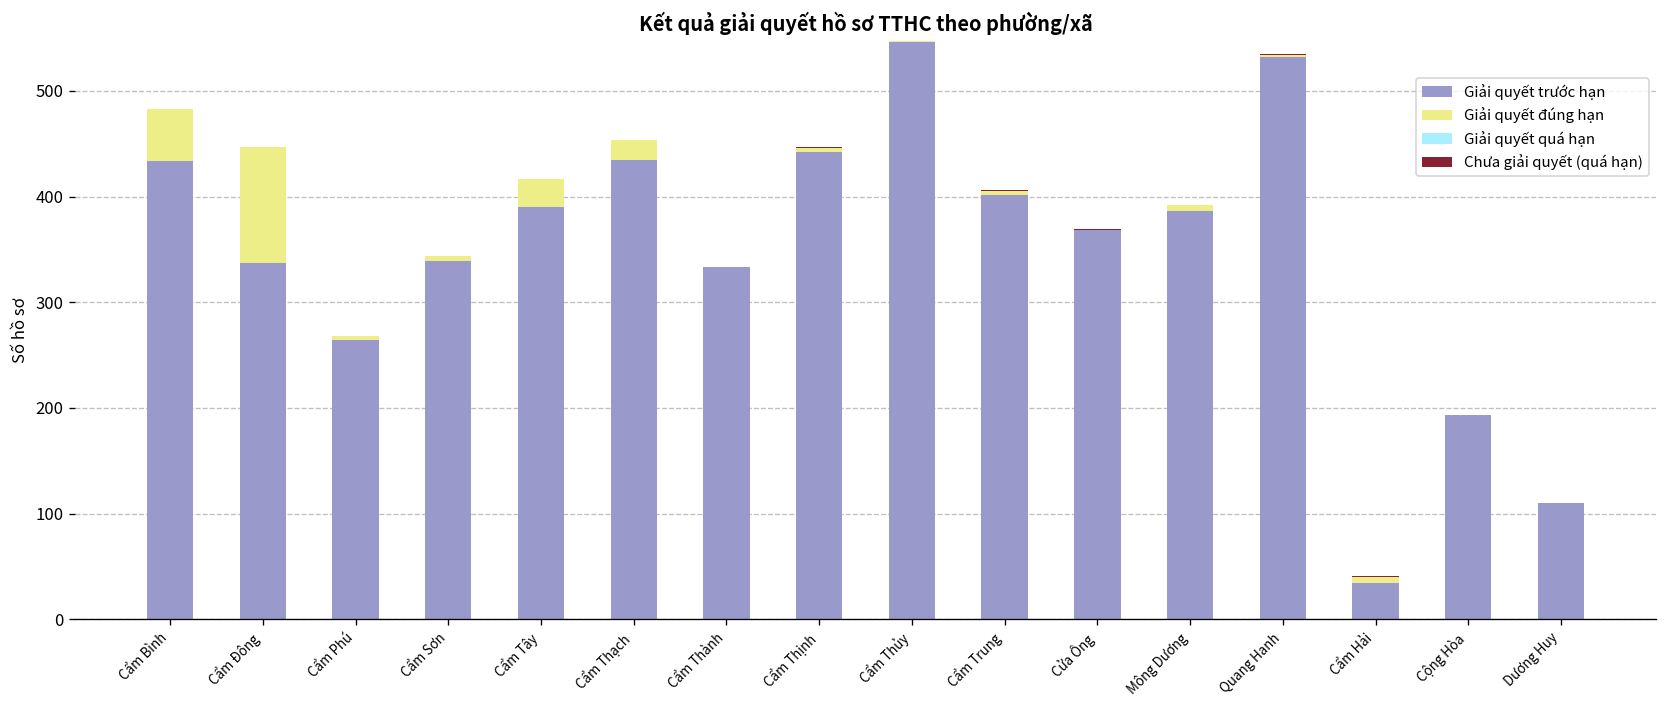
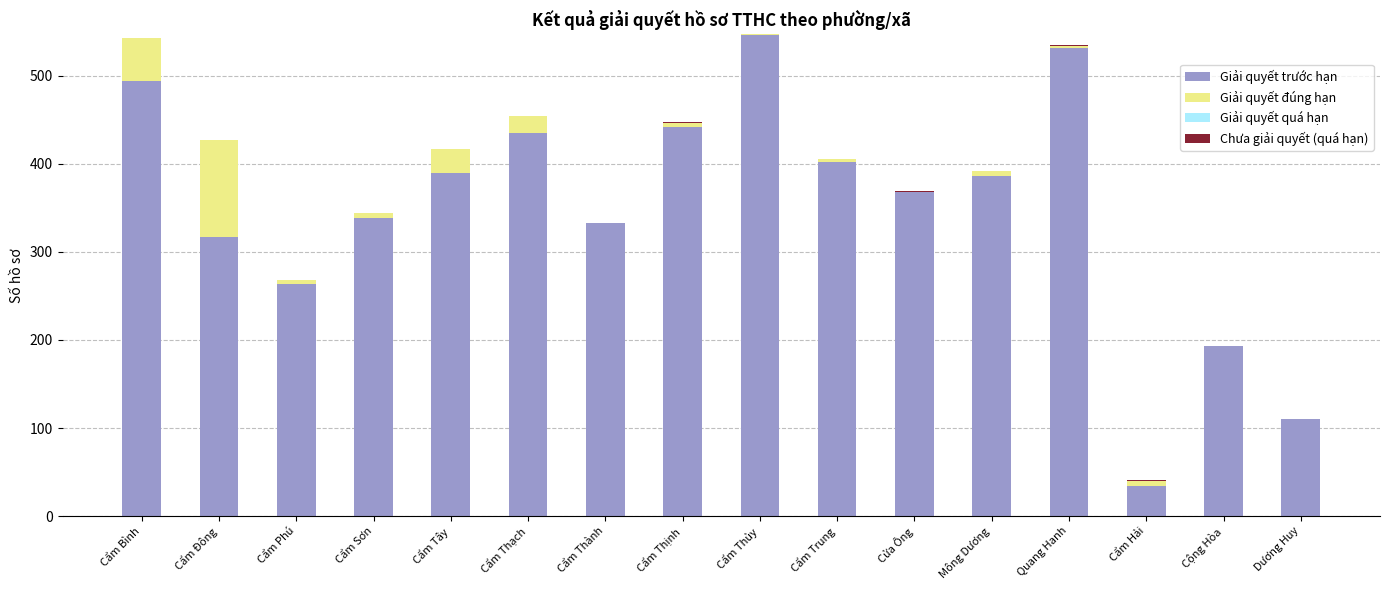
  {
    "Giải quyết trước hạn": {
-     "Cẩm Bình": 430,
-     "Cẩm Đông": 340,
+     "Cẩm Bình": 490,
+     "Cẩm Đông": 320,
      "Cẩm Phú": 260,
      "Cẩm Sơn": 340,
      "Cẩm Tây": 390,
      "Cẩm Thạch": 440,
      "Cẩm Thành": 330,
      "Cẩm Thịnh": 440,
      "Cẩm Thủy": 550,
      "Cẩm Trung": 400,
      "Cửa Ông": 370,
      "Mông Dương": 390,
      "Quang Hanh": 530,
      "Cẩm Hải": 30,
      "Cộng Hòa": 190,
      "Dương Huy": 110
    },
    "Giải quyết quá hạn": {
      "Cẩm Phú": 0,
      "Cẩm Thành": 0,
      "Cẩm Thịnh": 0,
      "Cẩm Thủy": 0,
      "Cẩm Trung": 0,
      "Cửa Ông": 0,
      "Quang Hanh": 0,
      "Cộng Hòa": 0,
      "Dương Huy": 0
    },
    "Chưa giải quyết (quá hạn)": {
      "Cẩm Bình": 0,
      "Cẩm Đông": 0,
      "Cẩm Phú": 0,
      "Cẩm Sơn": 0,
      "Cẩm Tây": 0,
      "Cẩm Thạch": 0,
      "Cẩm Thành": 0,
      "Cẩm Thủy": 0,
      "Mông Dương": 0,
      "Cộng Hòa": 0,
      "Dương Huy": 0
    }
  }
